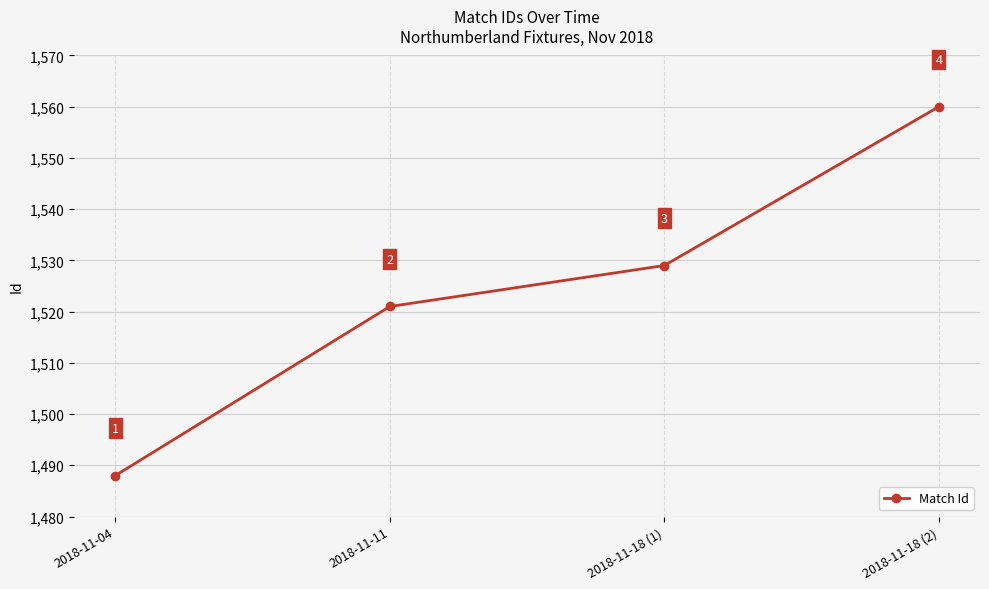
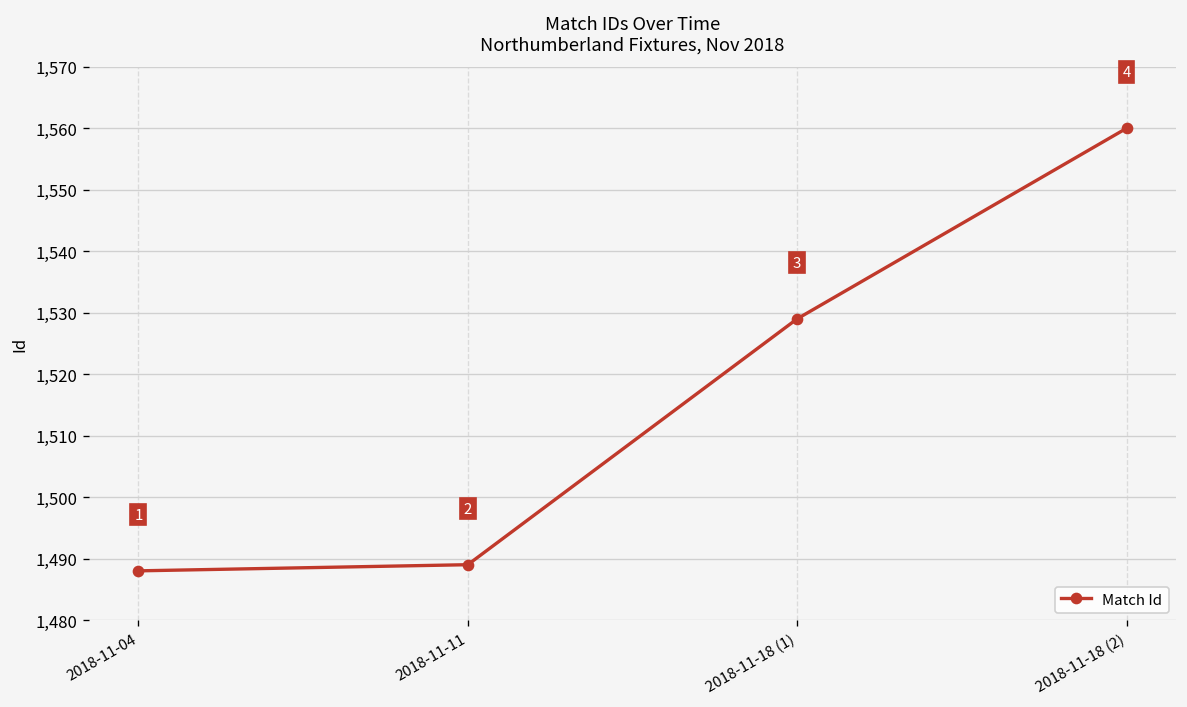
  {
    "2018-11-04": "1,488",
-   "2018-11-11": "1,521",
+   "2018-11-11": "1,489",
    "2018-11-18 (1)": "1,529",
    "2018-11-18 (2)": "1,560"
  }
